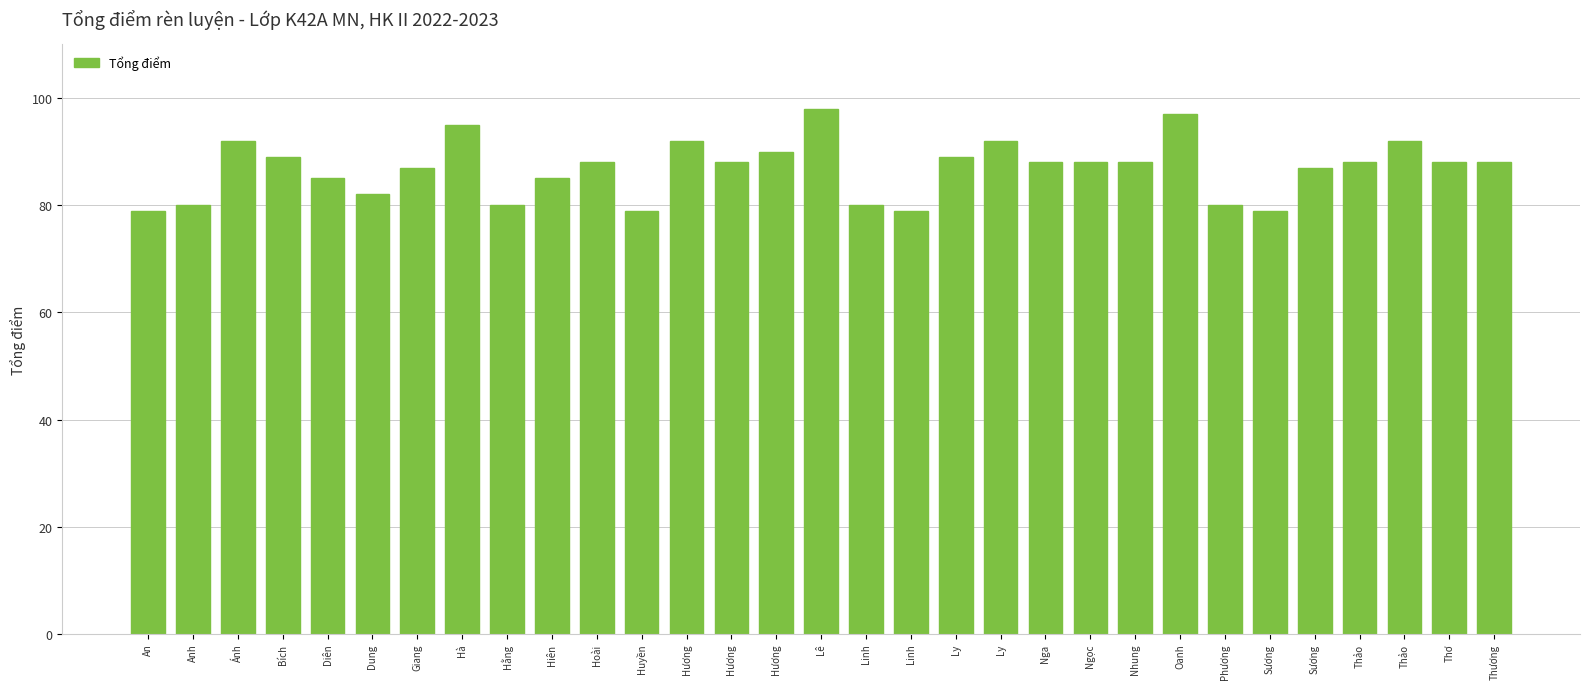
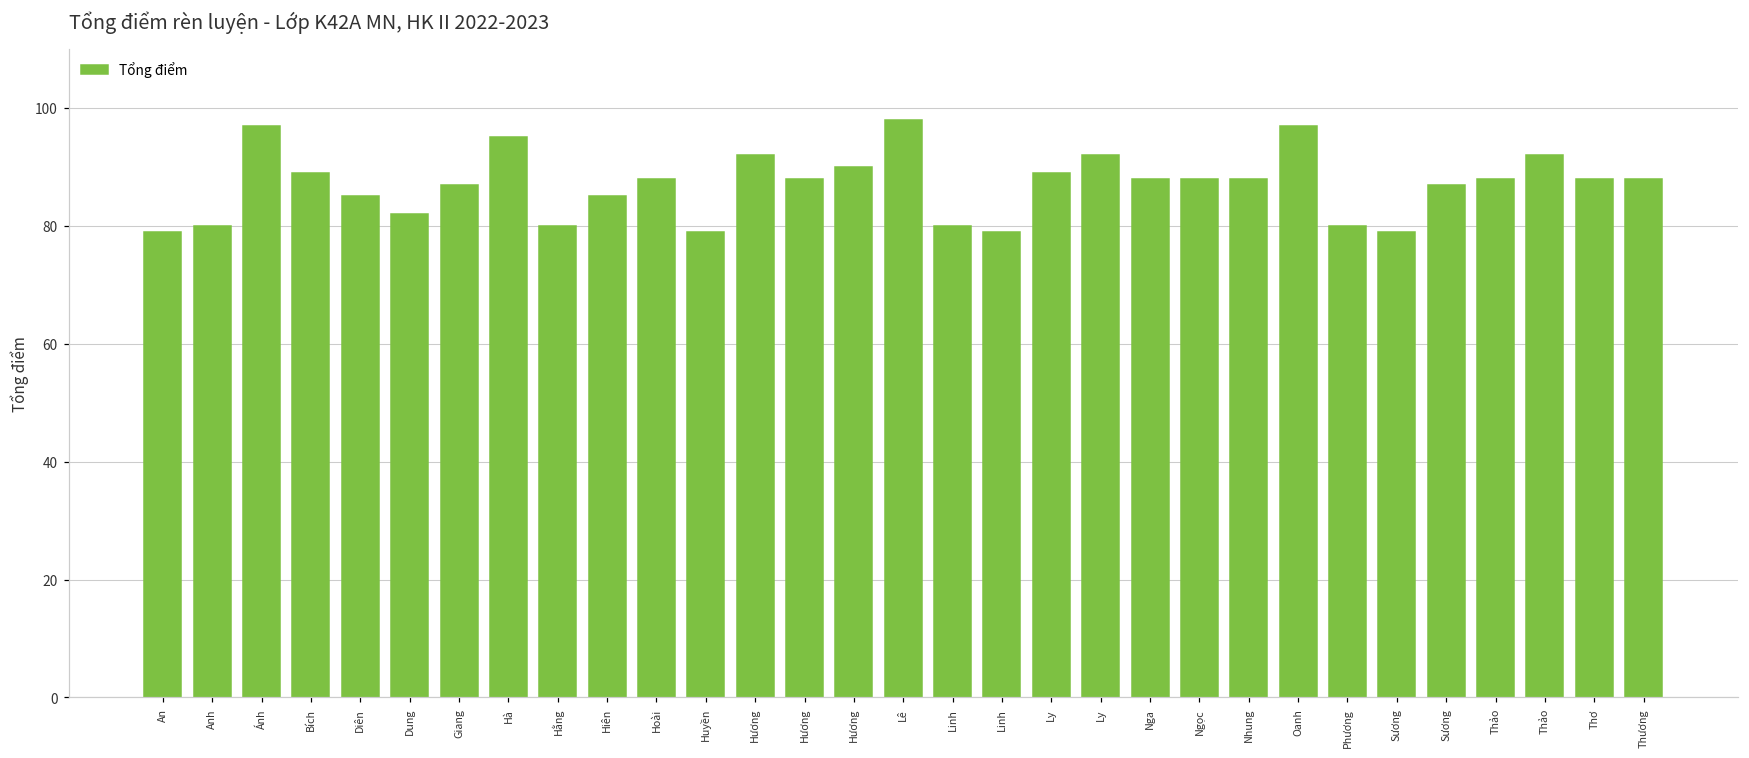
  {
    "An": 79,
    "Anh": 80,
-   "Ánh": 92,
+   "Ánh": 97,
    "Bích": 89,
    "Diên": 85,
    "Dung": 82,
    "Giang": 87,
    "Hà": 95,
    "Hằng": 80,
    "Hiên": 85,
    "Hoài": 88,
    "Huyền": 79,
    "Lê": 98,
    "Nga": 88,
    "Ngọc": 88,
    "Nhung": 88,
    "Oanh": 97,
    "Phương": 80,
    "Thơ": 88,
    "Thương": 88
  }
